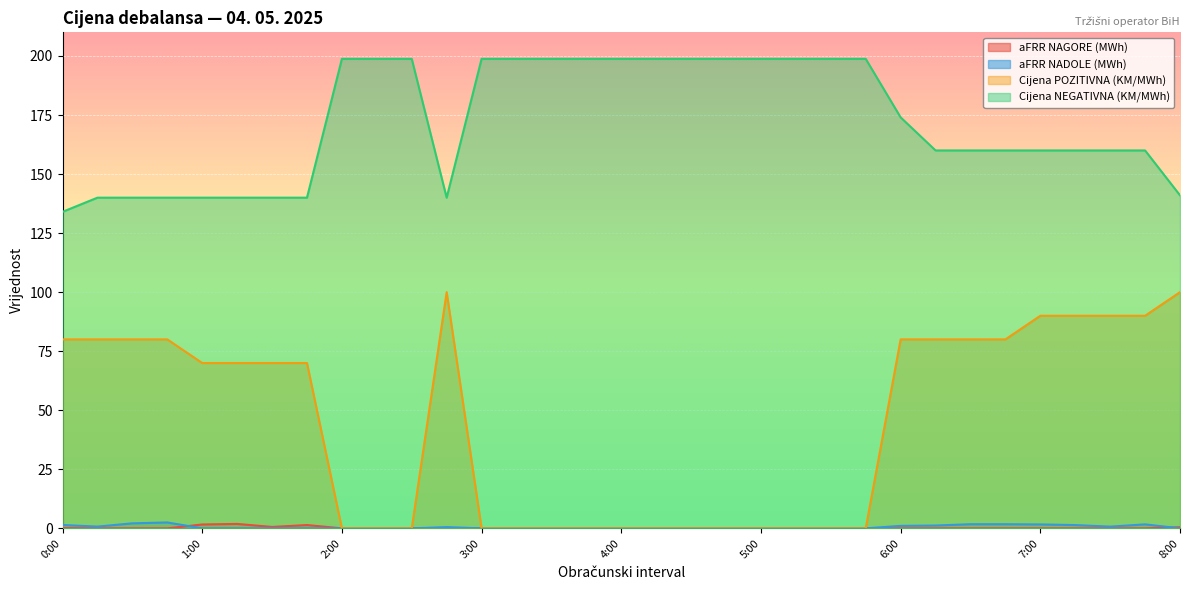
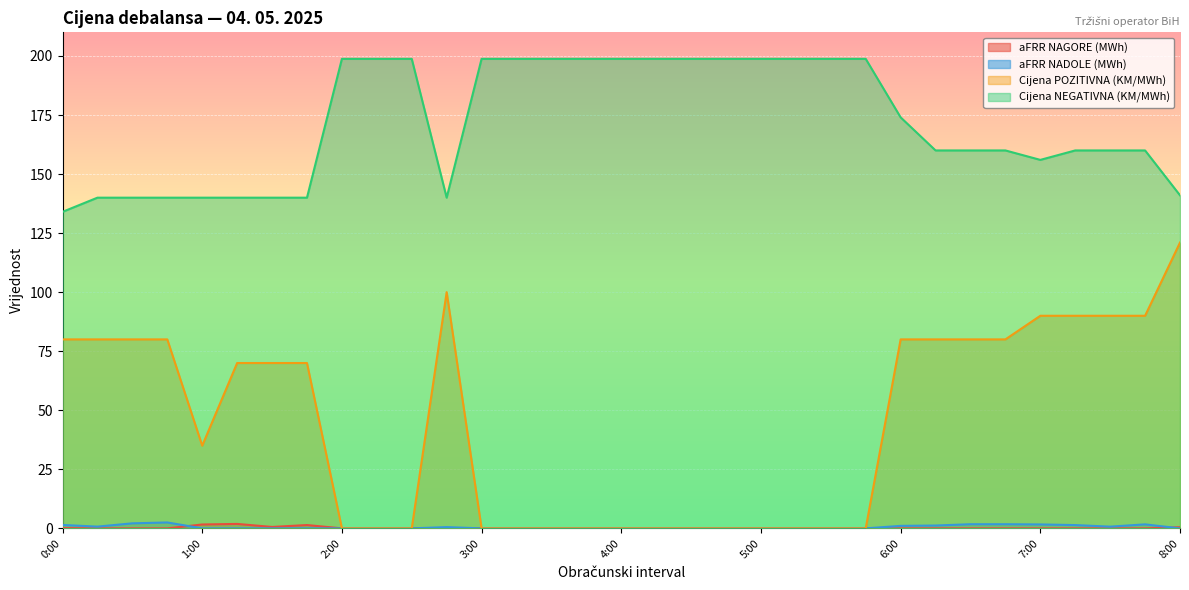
  {
    "aFRR NAGORE (MWh)": {
      "0:00": 0,
      "1:00": 2,
      "7:00": 0
    },
    "aFRR NADOLE (MWh)": {
      "0:00": 1,
      "1:00": 0,
      "7:00": 2
    },
    "Cijena POZITIVNA (KM/MWh)": {
      "0:00": 80,
-     "1:00": 70,
+     "1:00": 35,
      "6:00": 80,
      "7:00": 90,
-     "8:00": 100
+     "8:00": 121
    },
    "Cijena NEGATIVNA (KM/MWh)": {
      "0:00": 134,
      "1:00": 140,
      "2:00": 199,
      "3:00": 199,
      "4:00": 199,
      "5:00": 199,
      "6:00": 174,
-     "7:00": 160,
+     "7:00": 156,
      "8:00": 141
    }
  }
